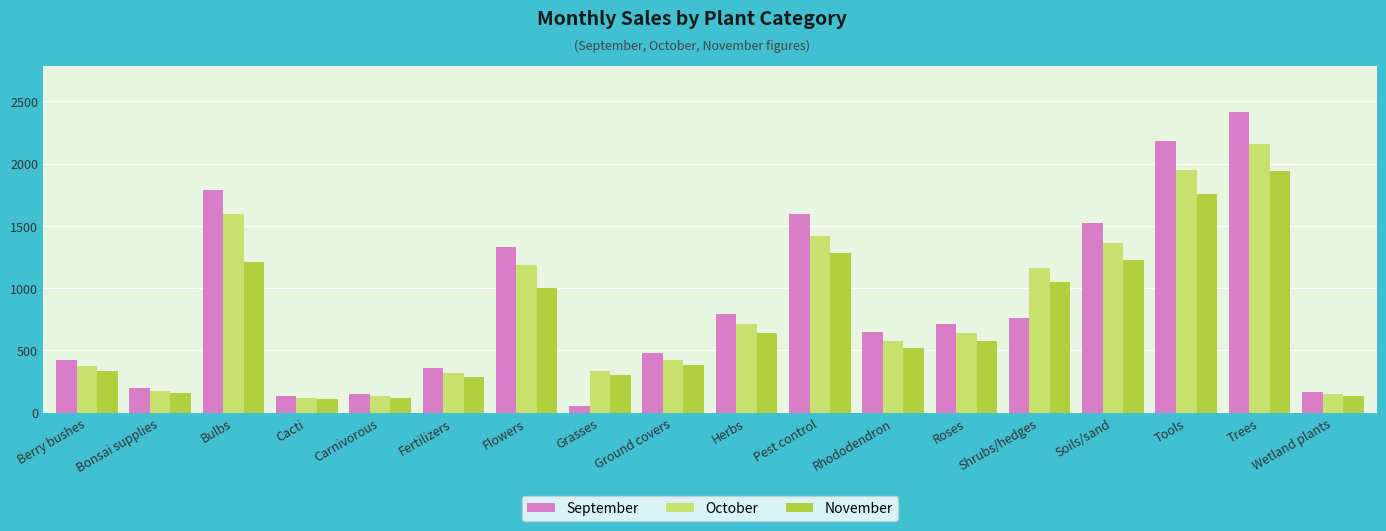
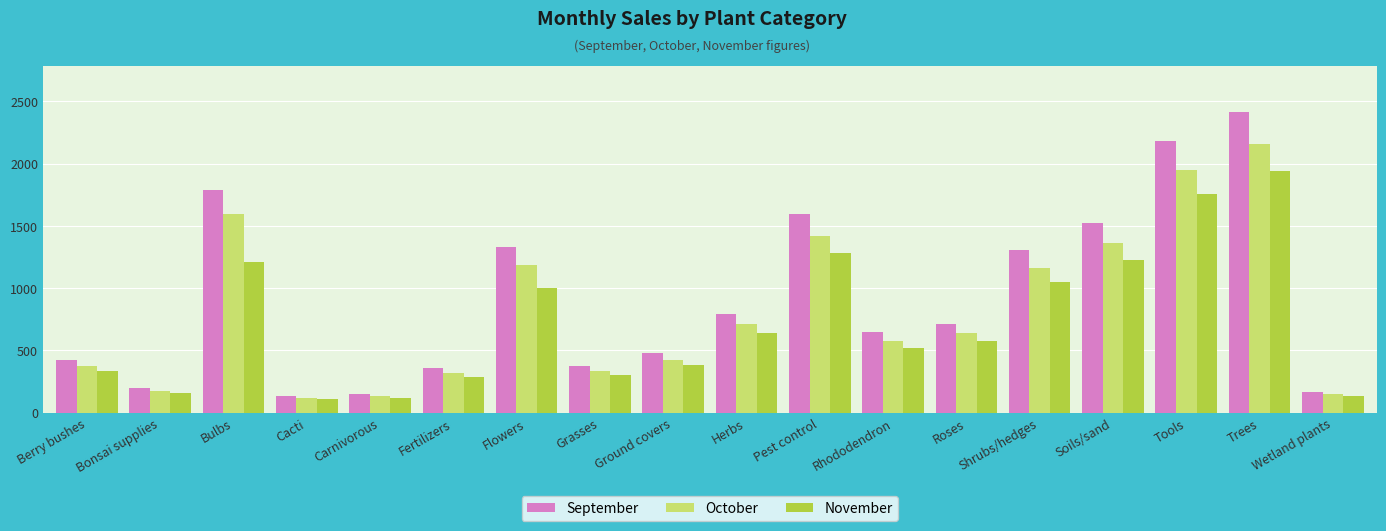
  {
    "September": {
      "Berry bushes": 420,
      "Bonsai supplies": 200,
      "Bulbs": 1790,
      "Cacti": 130,
      "Carnivorous": 150,
      "Fertilizers": 360,
      "Flowers": 1330,
-     "Grasses": 50,
+     "Grasses": 380,
      "Ground covers": 480,
      "Herbs": 790,
      "Pest control": 1590,
      "Rhododendron": 650,
      "Roses": 720,
-     "Shrubs/hedges": 760,
+     "Shrubs/hedges": 1300,
      "Soils/sand": 1520,
      "Tools": 2180,
      "Trees": 2420,
      "Wetland plants": 170
    }
  }
